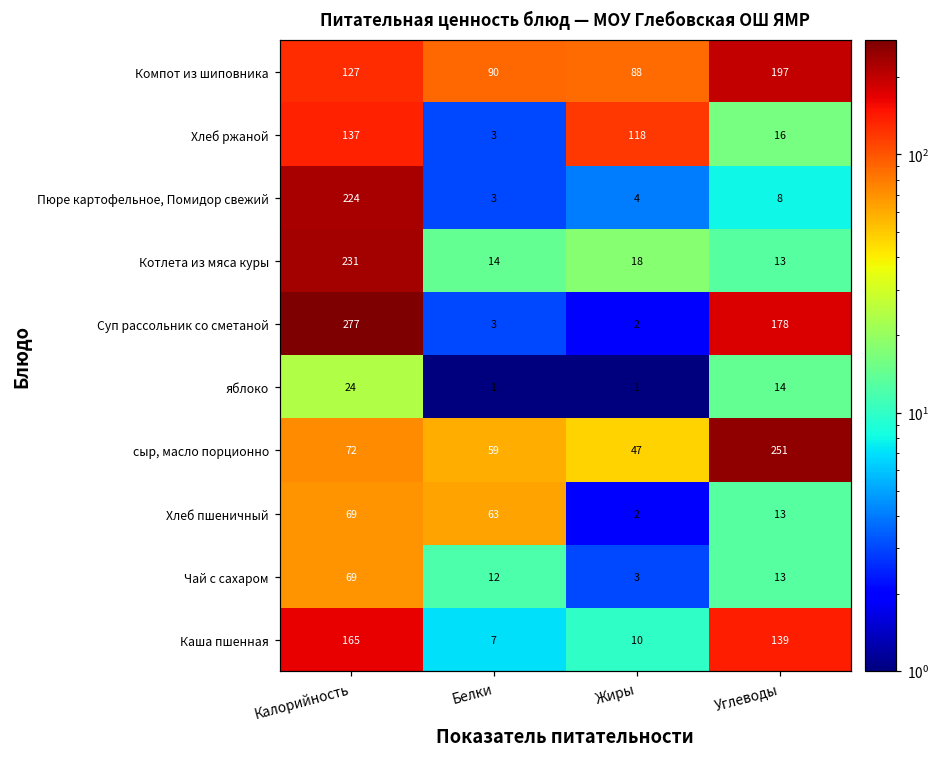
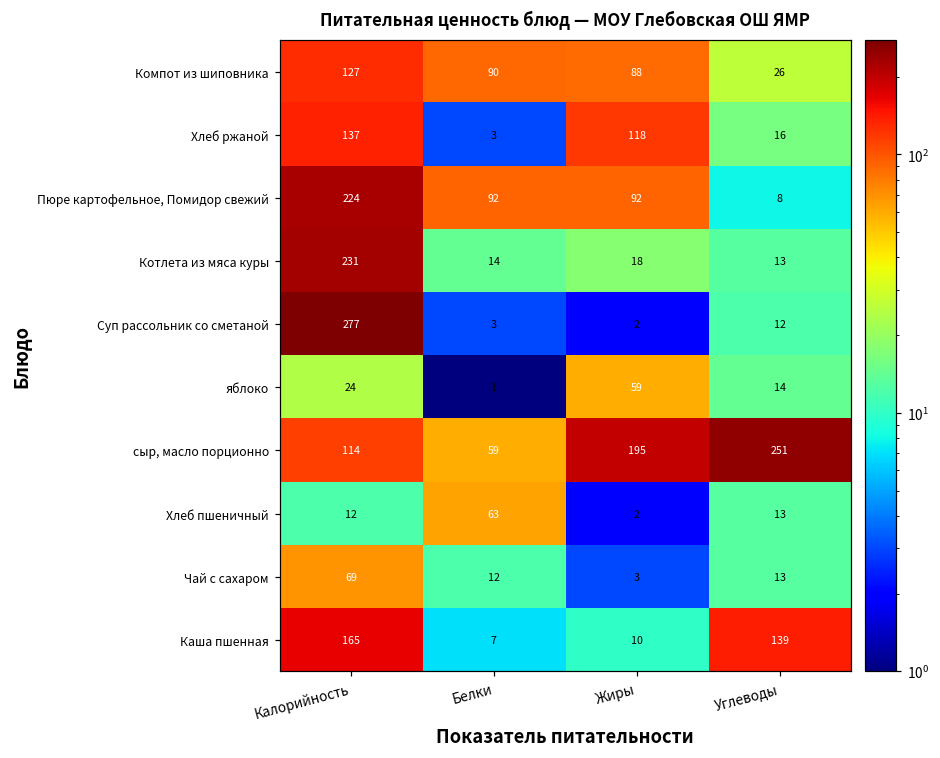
  {
    "Компот из шиповника": {
      "Калорийность": 127,
      "Белки": 90,
      "Жиры": 88,
-     "Углеводы": 197
+     "Углеводы": 26
    },
    "Хлеб ржаной": {
      "Калорийность": 137,
      "Белки": 3,
      "Жиры": 118,
      "Углеводы": 16
    },
    "Пюре картофельное, Помидор свежий": {
      "Калорийность": 224,
-     "Белки": 3,
-     "Жиры": 4,
+     "Белки": 92,
+     "Жиры": 92,
      "Углеводы": 8
    },
    "Котлета из мяса куры": {
      "Калорийность": 231,
      "Белки": 14,
      "Жиры": 18,
      "Углеводы": 13
    },
    "Суп рассольник со сметаной": {
      "Калорийность": 277,
      "Белки": 3,
      "Жиры": 2,
-     "Углеводы": 178
+     "Углеводы": 12
    },
    "яблоко": {
      "Калорийность": 24,
      "Белки": 1,
-     "Жиры": 1,
+     "Жиры": 59,
      "Углеводы": 14
    },
    "сыр, масло порционно": {
-     "Калорийность": 72,
+     "Калорийность": 114,
      "Белки": 59,
-     "Жиры": 47,
+     "Жиры": 195,
      "Углеводы": 251
    },
    "Хлеб пшеничный": {
-     "Калорийность": 69,
+     "Калорийность": 12,
      "Белки": 63,
      "Жиры": 2,
      "Углеводы": 13
    },
    "Чай с сахаром": {
      "Калорийность": 69,
      "Белки": 12,
      "Жиры": 3,
      "Углеводы": 13
    },
    "Каша пшенная": {
      "Калорийность": 165,
      "Белки": 7,
      "Жиры": 10,
      "Углеводы": 139
    }
  }
